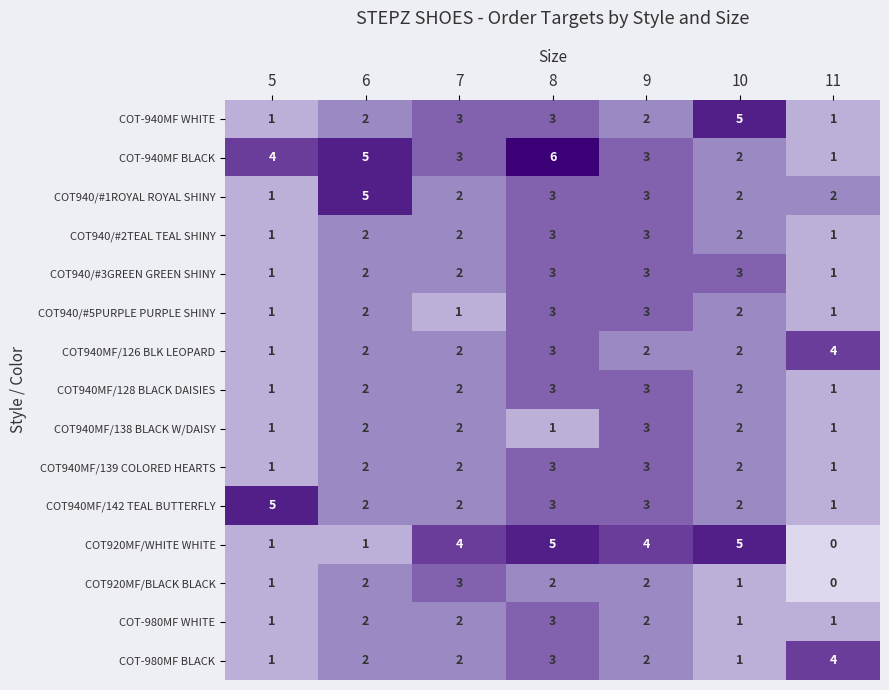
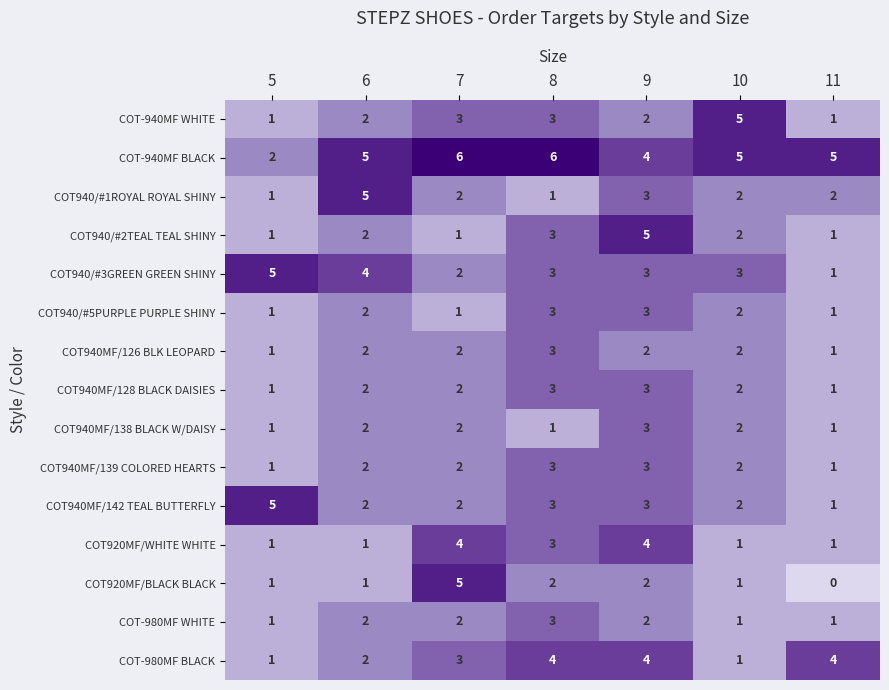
  {
    "COT-940MF WHITE": {
      "5": 1,
      "6": 2,
      "7": 3,
      "8": 3,
      "9": 2,
      "10": 5,
      "11": 1
    },
    "COT-940MF BLACK": {
-     "5": 4,
+     "5": 2,
      "6": 5,
-     "7": 3,
+     "7": 6,
      "8": 6,
-     "9": 3,
-     "10": 2,
-     "11": 1
+     "9": 4,
+     "10": 5,
+     "11": 5
    },
    "COT940/#1ROYAL ROYAL SHINY": {
      "5": 1,
      "6": 5,
      "7": 2,
-     "8": 3,
+     "8": 1,
      "9": 3,
      "10": 2,
      "11": 2
    },
    "COT940/#2TEAL TEAL SHINY": {
      "5": 1,
      "6": 2,
-     "7": 2,
+     "7": 1,
      "8": 3,
-     "9": 3,
+     "9": 5,
      "10": 2,
      "11": 1
    },
    "COT940/#3GREEN GREEN SHINY": {
-     "5": 1,
-     "6": 2,
+     "5": 5,
+     "6": 4,
      "7": 2,
      "8": 3,
      "9": 3,
      "10": 3,
      "11": 1
    },
    "COT940/#5PURPLE PURPLE SHINY": {
      "5": 1,
      "6": 2,
      "7": 1,
      "8": 3,
      "9": 3,
      "10": 2,
      "11": 1
    },
    "COT940MF/126 BLK LEOPARD": {
      "5": 1,
      "6": 2,
      "7": 2,
      "8": 3,
      "9": 2,
      "10": 2,
-     "11": 4
+     "11": 1
    },
    "COT940MF/128 BLACK DAISIES": {
      "5": 1,
      "6": 2,
      "7": 2,
      "8": 3,
      "9": 3,
      "10": 2,
      "11": 1
    },
    "COT940MF/138 BLACK W/DAISY": {
      "5": 1,
      "6": 2,
      "7": 2,
      "8": 1,
      "9": 3,
      "10": 2,
      "11": 1
    },
    "COT940MF/139 COLORED HEARTS": {
      "5": 1,
      "6": 2,
      "7": 2,
      "8": 3,
      "9": 3,
      "10": 2,
      "11": 1
    },
    "COT940MF/142 TEAL BUTTERFLY": {
      "5": 5,
      "6": 2,
      "7": 2,
      "8": 3,
      "9": 3,
      "10": 2,
      "11": 1
    },
    "COT920MF/WHITE WHITE": {
      "5": 1,
      "6": 1,
      "7": 4,
-     "8": 5,
+     "8": 3,
      "9": 4,
-     "10": 5,
-     "11": 0
+     "10": 1,
+     "11": 1
    },
    "COT920MF/BLACK BLACK": {
      "5": 1,
-     "6": 2,
-     "7": 3,
+     "6": 1,
+     "7": 5,
      "8": 2,
      "9": 2,
      "10": 1,
      "11": 0
    },
    "COT-980MF WHITE": {
      "5": 1,
      "6": 2,
      "7": 2,
      "8": 3,
      "9": 2,
      "10": 1,
      "11": 1
    },
    "COT-980MF BLACK": {
      "5": 1,
      "6": 2,
-     "7": 2,
-     "8": 3,
-     "9": 2,
+     "7": 3,
+     "8": 4,
+     "9": 4,
      "10": 1,
      "11": 4
    }
  }
